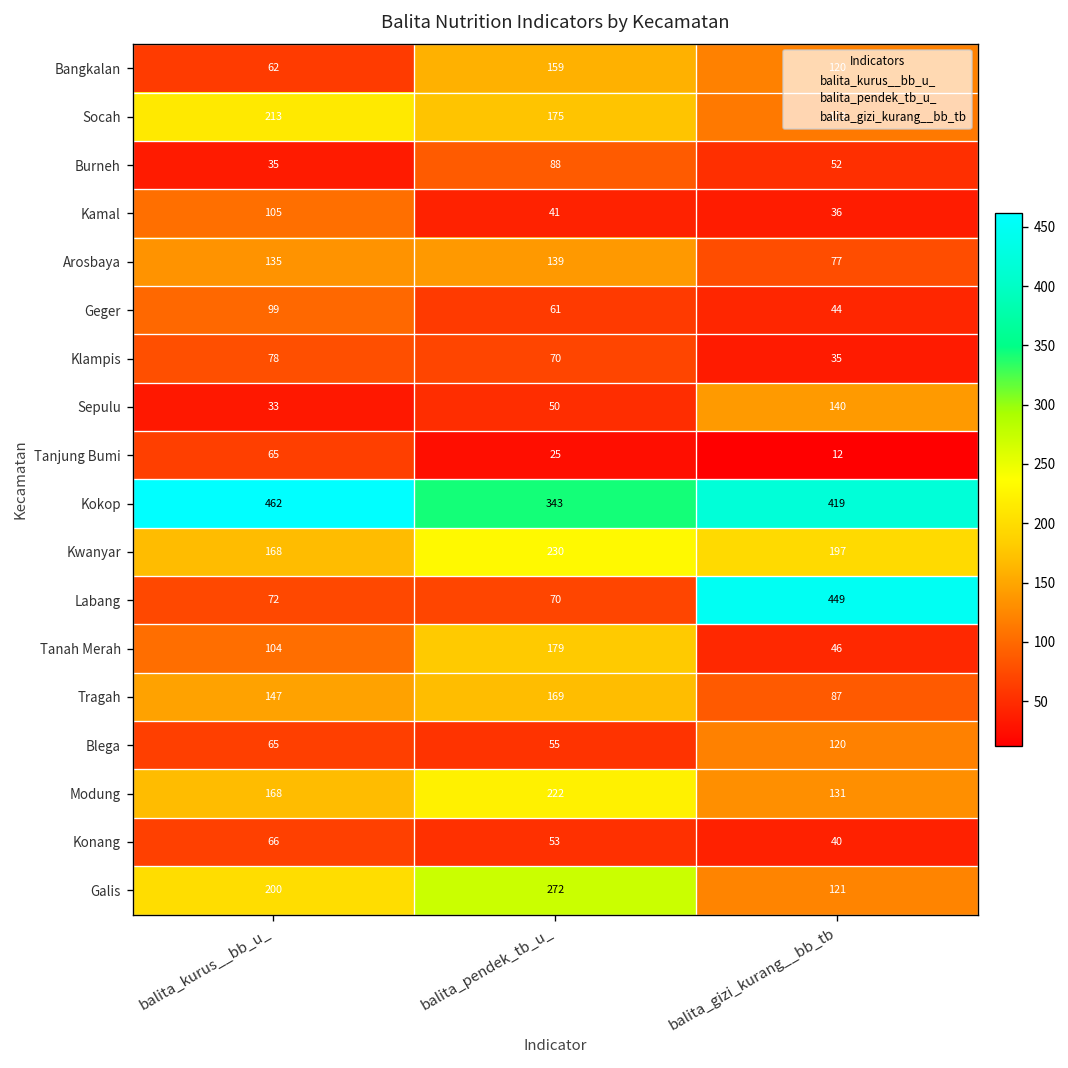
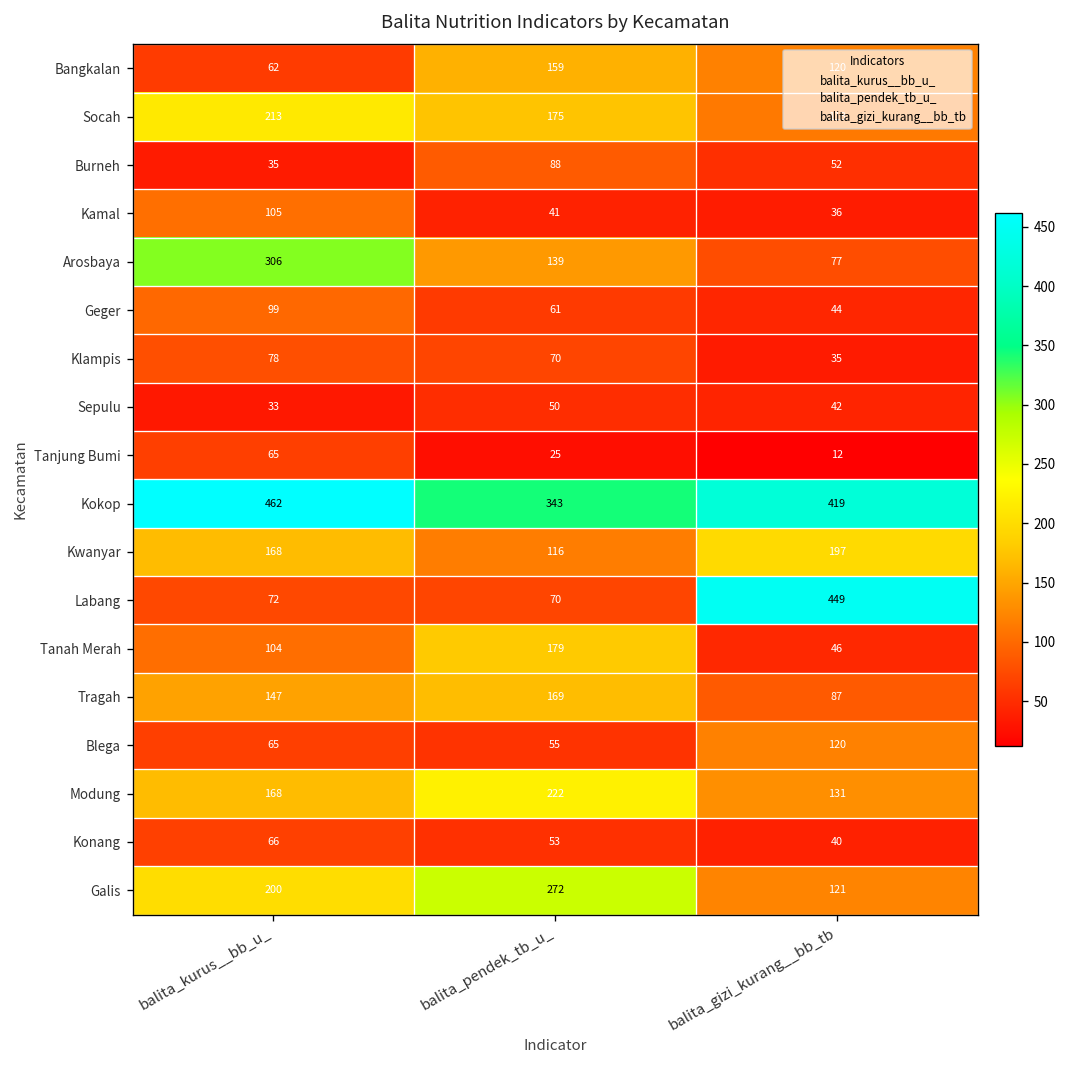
  {
    "Bangkalan": {
      "balita_kurus__bb_u_": 62,
      "balita_pendek_tb_u_": 159
    },
    "Socah": {
      "balita_kurus__bb_u_": 213,
      "balita_pendek_tb_u_": 175
    },
    "Burneh": {
      "balita_kurus__bb_u_": 35,
      "balita_pendek_tb_u_": 88,
      "balita_gizi_kurang__bb_tb": 52
    },
    "Kamal": {
      "balita_kurus__bb_u_": 105,
      "balita_pendek_tb_u_": 41,
      "balita_gizi_kurang__bb_tb": 36
    },
    "Arosbaya": {
-     "balita_kurus__bb_u_": 135,
+     "balita_kurus__bb_u_": 306,
      "balita_pendek_tb_u_": 139,
      "balita_gizi_kurang__bb_tb": 77
    },
    "Geger": {
      "balita_kurus__bb_u_": 99,
      "balita_pendek_tb_u_": 61,
      "balita_gizi_kurang__bb_tb": 44
    },
    "Klampis": {
      "balita_kurus__bb_u_": 78,
      "balita_pendek_tb_u_": 70,
      "balita_gizi_kurang__bb_tb": 35
    },
    "Sepulu": {
      "balita_kurus__bb_u_": 33,
      "balita_pendek_tb_u_": 50,
-     "balita_gizi_kurang__bb_tb": 140
+     "balita_gizi_kurang__bb_tb": 42
    },
    "Tanjung Bumi": {
      "balita_kurus__bb_u_": 65,
      "balita_pendek_tb_u_": 25,
      "balita_gizi_kurang__bb_tb": 12
    },
    "Kokop": {
      "balita_kurus__bb_u_": 462,
      "balita_pendek_tb_u_": 343,
      "balita_gizi_kurang__bb_tb": 419
    },
    "Kwanyar": {
      "balita_kurus__bb_u_": 168,
-     "balita_pendek_tb_u_": 230,
+     "balita_pendek_tb_u_": 116,
      "balita_gizi_kurang__bb_tb": 197
    },
    "Labang": {
      "balita_kurus__bb_u_": 72,
      "balita_pendek_tb_u_": 70,
      "balita_gizi_kurang__bb_tb": 449
    },
    "Tanah Merah": {
      "balita_kurus__bb_u_": 104,
      "balita_pendek_tb_u_": 179,
      "balita_gizi_kurang__bb_tb": 46
    },
    "Tragah": {
      "balita_kurus__bb_u_": 147,
      "balita_pendek_tb_u_": 169,
      "balita_gizi_kurang__bb_tb": 87
    },
    "Blega": {
      "balita_kurus__bb_u_": 65,
      "balita_pendek_tb_u_": 55,
      "balita_gizi_kurang__bb_tb": 120
    },
    "Modung": {
      "balita_kurus__bb_u_": 168,
      "balita_pendek_tb_u_": 222,
      "balita_gizi_kurang__bb_tb": 131
    },
    "Konang": {
      "balita_kurus__bb_u_": 66,
      "balita_pendek_tb_u_": 53,
      "balita_gizi_kurang__bb_tb": 40
    },
    "Galis": {
      "balita_kurus__bb_u_": 200,
      "balita_pendek_tb_u_": 272,
      "balita_gizi_kurang__bb_tb": 121
    }
  }
